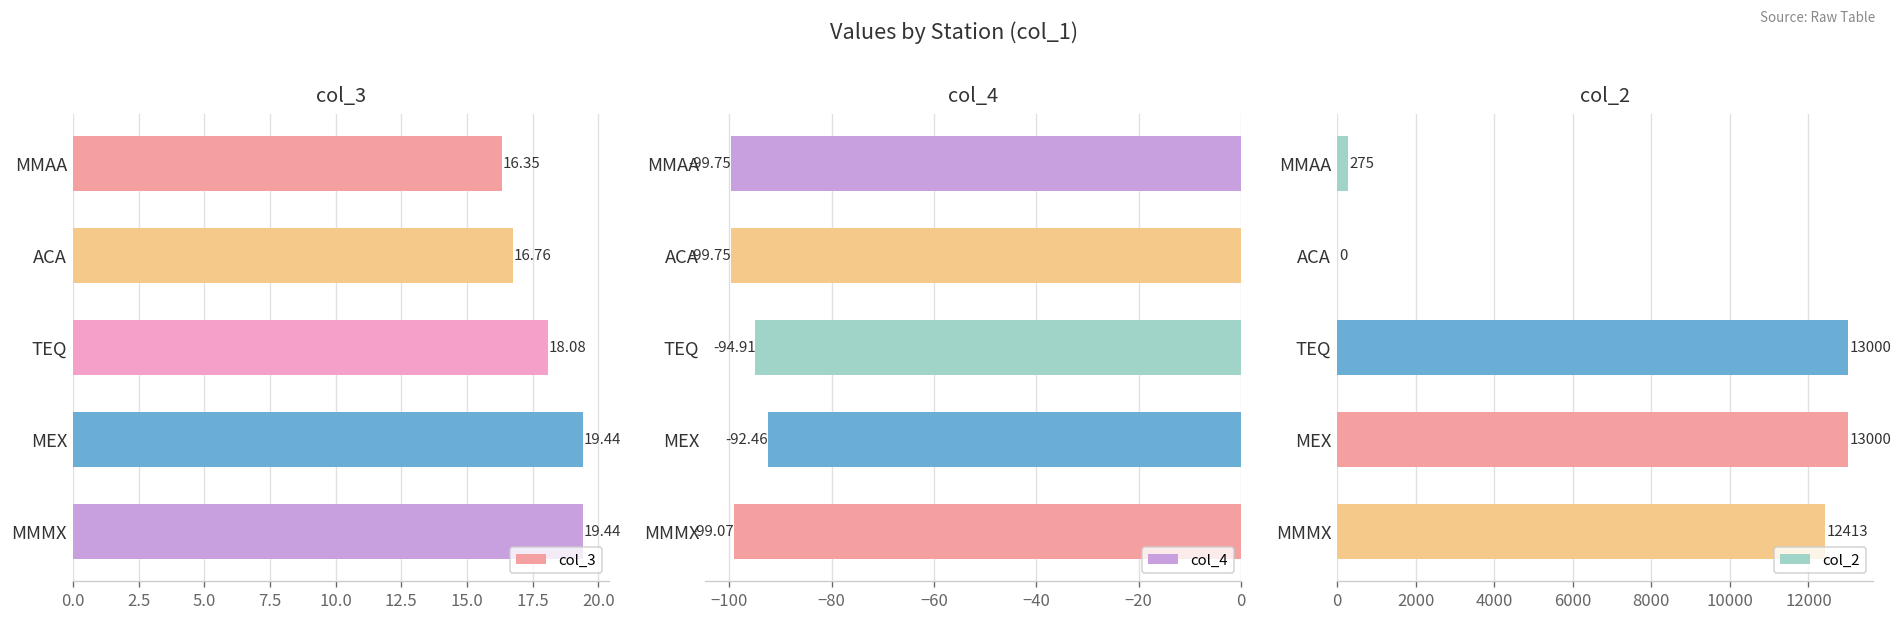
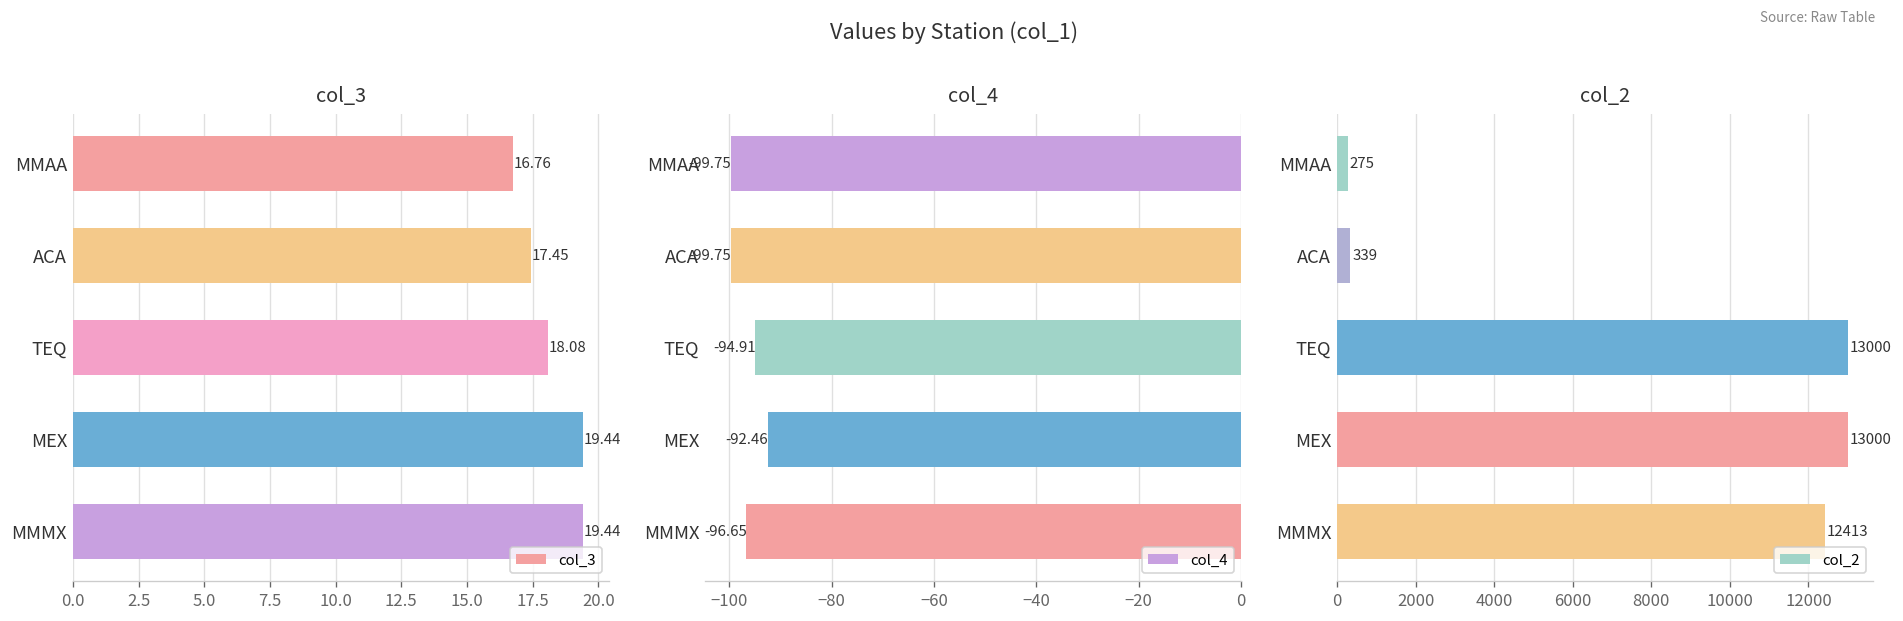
  {
    "col_3": {
-     "MMAA": 16.35,
-     "ACA": 16.76,
+     "MMAA": 16.76,
+     "ACA": 17.45,
      "TEQ": 18.08,
      "MEX": 19.44,
      "MMMX": 19.44
    },
    "col_4": {
      "MMAA": -99.75,
      "ACA": -99.75,
      "TEQ": -94.91,
      "MEX": -92.46,
-     "MMMX": -99.07
+     "MMMX": -96.65
    },
    "col_2": {
      "MMAA": 275,
-     "ACA": 0,
+     "ACA": 339,
      "TEQ": 13000,
      "MEX": 13000,
      "MMMX": 12413
    }
  }
